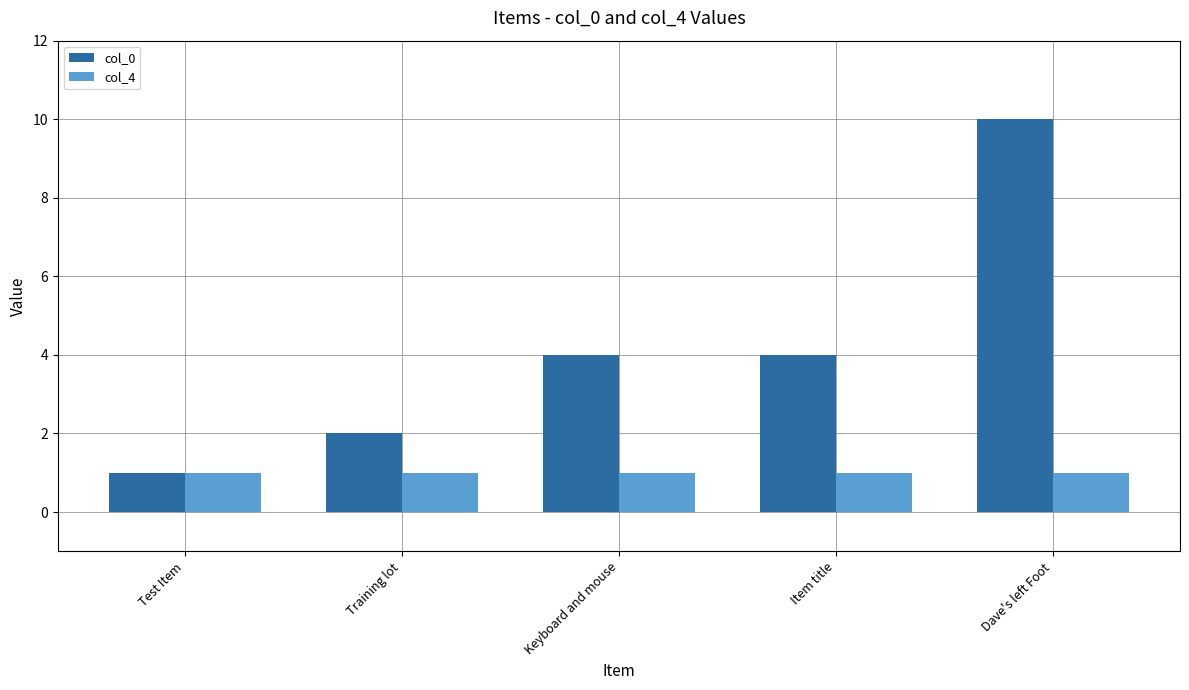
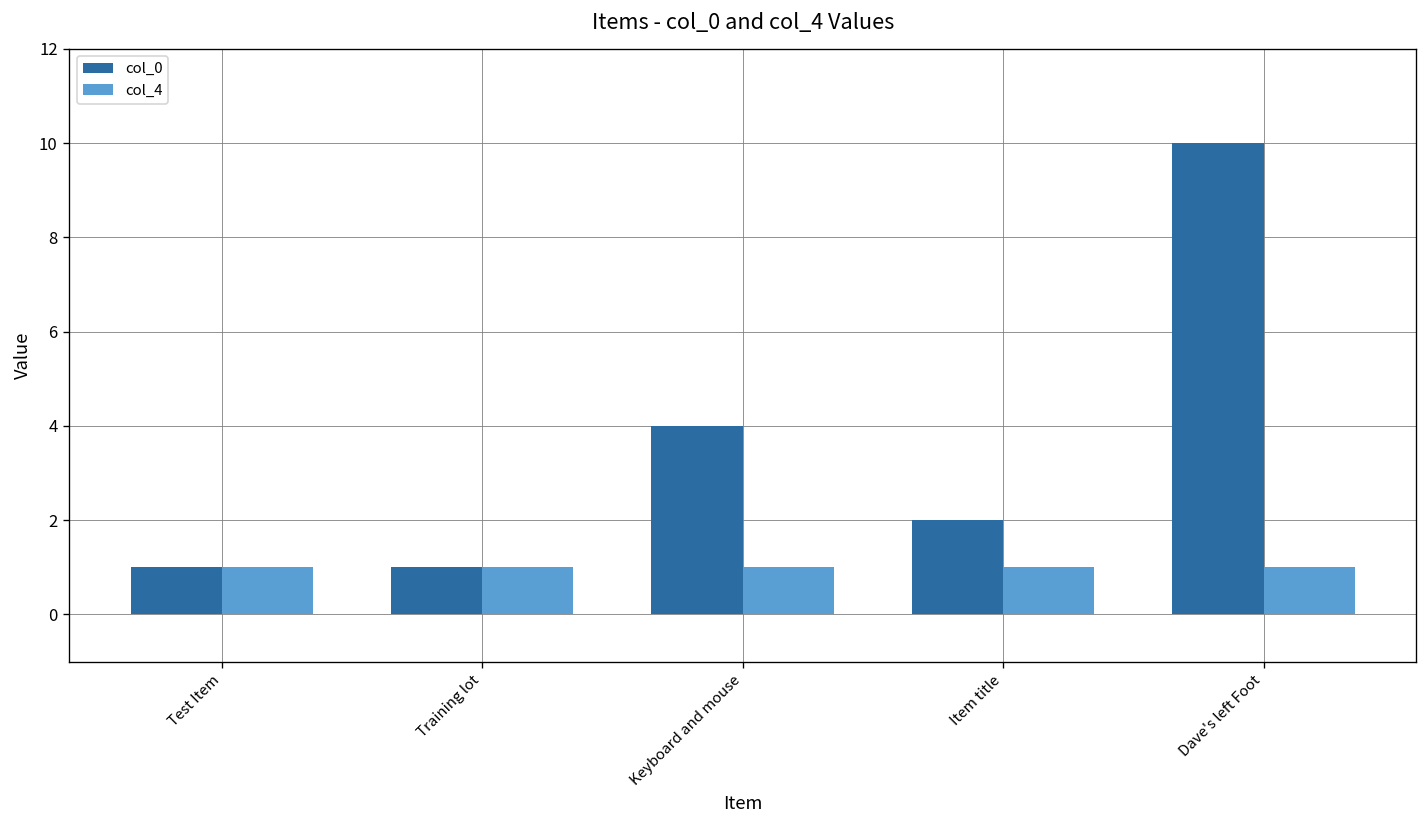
  {
    "col_0": {
      "Test Item": 1,
-     "Training lot": 2,
+     "Training lot": 1,
      "Keyboard and mouse": 4,
-     "Item title": 4,
+     "Item title": 2,
      "Dave's left Foot": 10
    },
    "col_4": {
      "Test Item": 1,
      "Training lot": 1,
      "Keyboard and mouse": 1,
      "Item title": 1,
      "Dave's left Foot": 1
    }
  }
